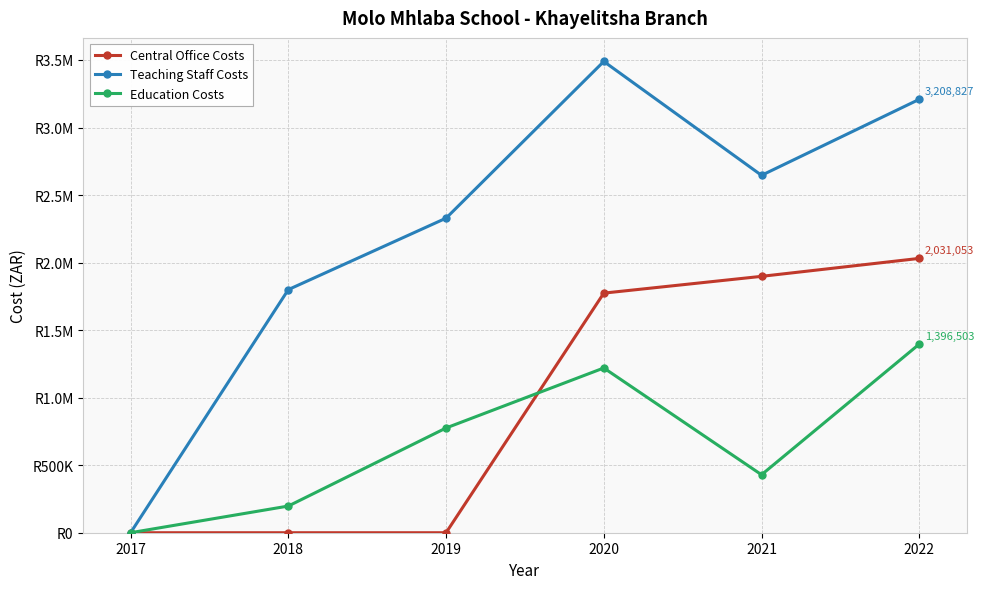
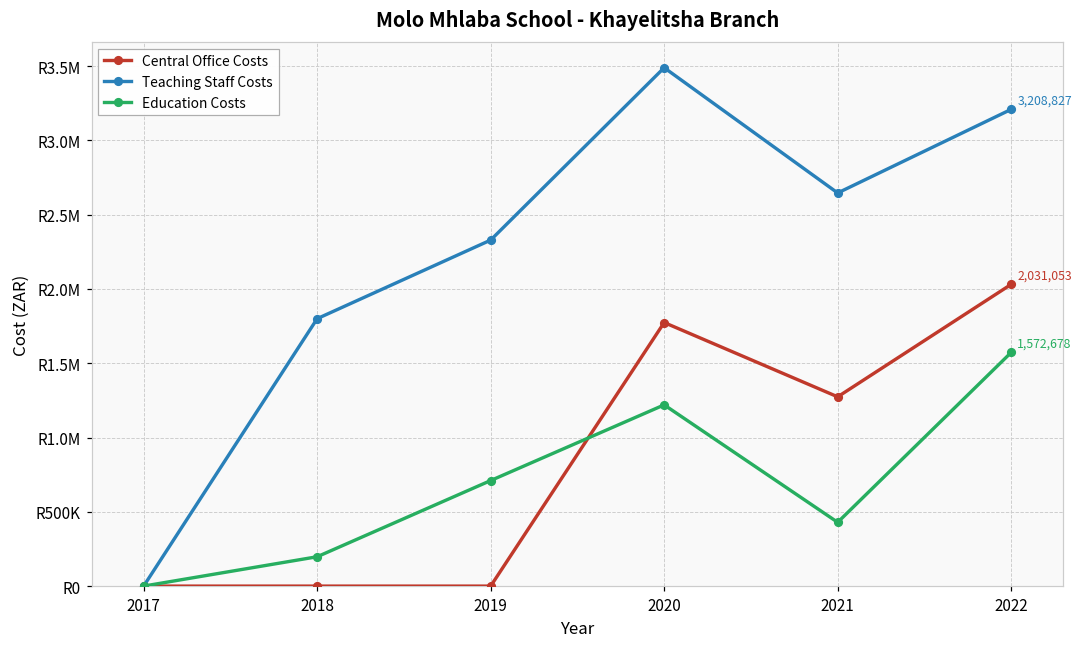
  {
    "Central Office Costs": {
      "2018": "R0",
      "2019": "R0",
      "2020": "R1770000",
-     "2021": "R1900000"
+     "2021": "R1270000"
    },
    "Teaching Staff Costs": {
      "2022": "3,208,827"
    },
    "Education Costs": {
-     "2019": "R780000",
-     "2022": "1,396,503"
+     "2019": "R710000",
+     "2022": "1,572,678"
    }
  }
